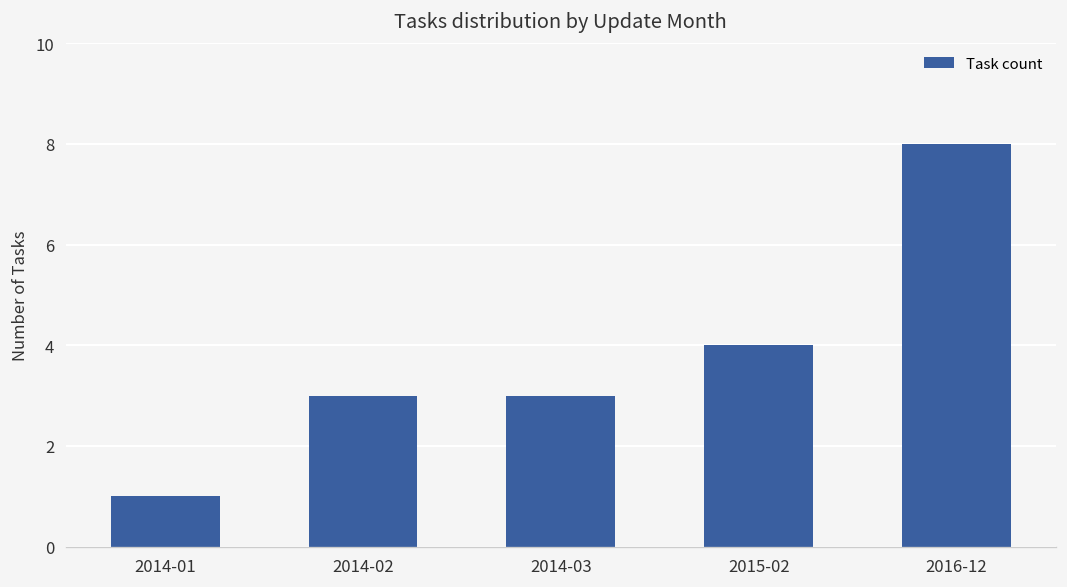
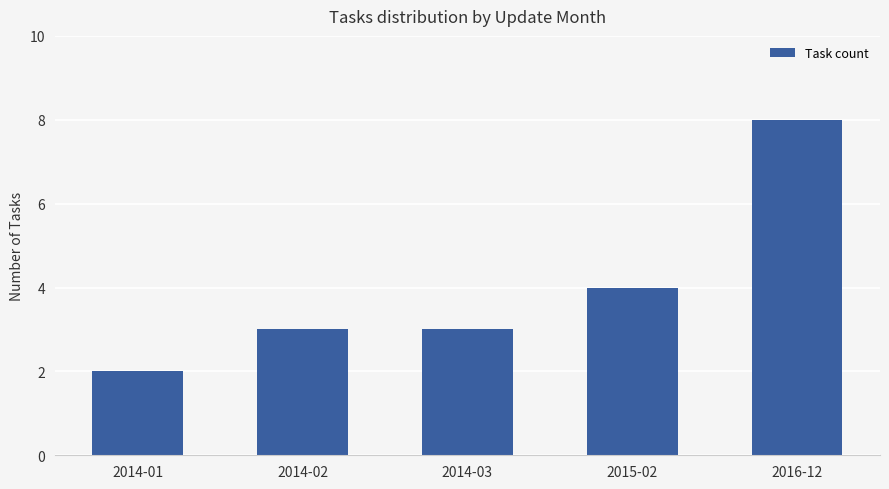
  {
-   "2014-01": 1,
+   "2014-01": 2,
    "2014-02": 3,
    "2014-03": 3,
    "2015-02": 4,
    "2016-12": 8
  }
